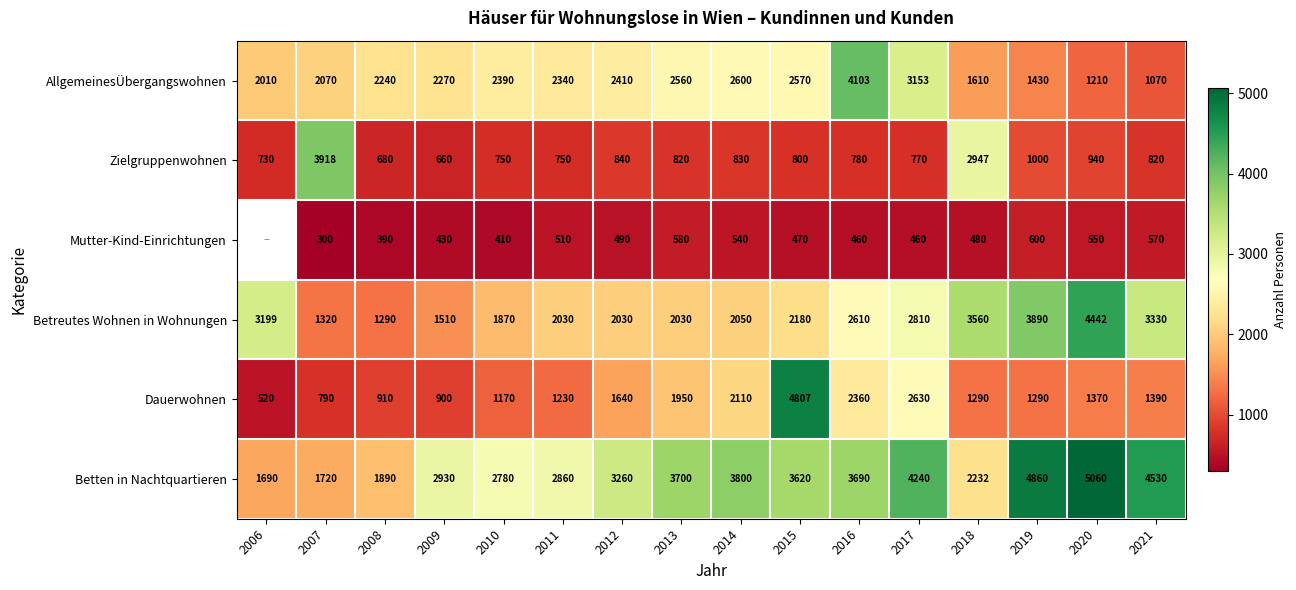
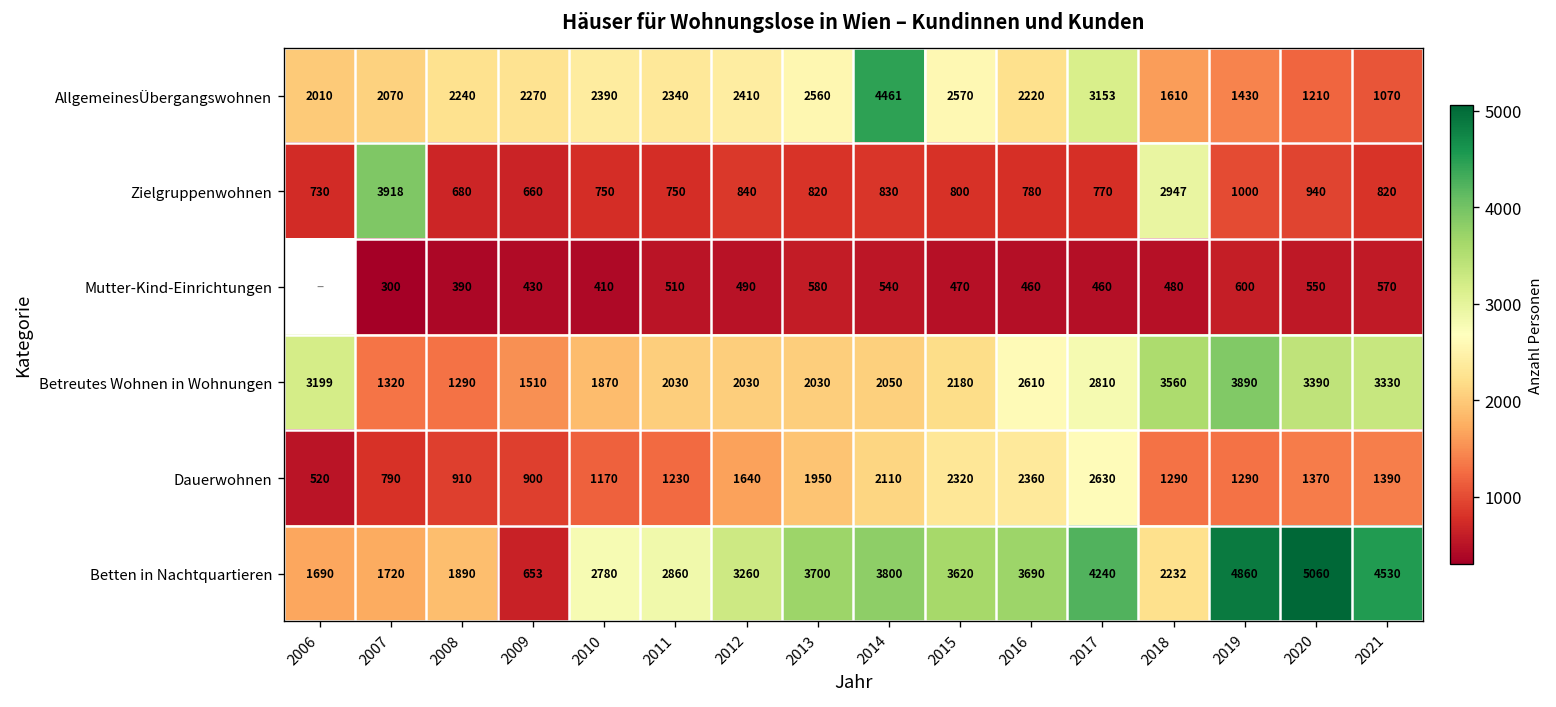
  {
    "AllgemeinesÜbergangswohnen": {
      "2006": 2010,
      "2007": 2070,
      "2008": 2240,
      "2009": 2270,
      "2010": 2390,
      "2011": 2340,
      "2012": 2410,
      "2013": 2560,
-     "2014": 2600,
+     "2014": 4461,
      "2015": 2570,
-     "2016": 4103,
+     "2016": 2220,
      "2017": 3153,
      "2018": 1610,
      "2019": 1430,
      "2020": 1210,
      "2021": 1070
    },
    "Zielgruppenwohnen": {
      "2006": 730,
      "2007": 3918,
      "2008": 680,
      "2009": 660,
      "2010": 750,
      "2011": 750,
      "2012": 840,
      "2013": 820,
      "2014": 830,
      "2015": 800,
      "2016": 780,
      "2017": 770,
      "2018": 2947,
      "2019": 1000,
      "2020": 940,
      "2021": 820
    },
    "Mutter-Kind-Einrichtungen": {
      "2007": 300,
      "2008": 390,
      "2009": 430,
      "2010": 410,
      "2011": 510,
      "2012": 490,
      "2013": 580,
      "2014": 540,
      "2015": 470,
      "2016": 460,
      "2017": 460,
      "2018": 480,
      "2019": 600,
      "2020": 550,
      "2021": 570
    },
    "Betreutes Wohnen in Wohnungen": {
      "2006": 3199,
      "2007": 1320,
      "2008": 1290,
      "2009": 1510,
      "2010": 1870,
      "2011": 2030,
      "2012": 2030,
      "2013": 2030,
      "2014": 2050,
      "2015": 2180,
      "2016": 2610,
      "2017": 2810,
      "2018": 3560,
      "2019": 3890,
-     "2020": 4442,
+     "2020": 3390,
      "2021": 3330
    },
    "Dauerwohnen": {
      "2006": 520,
      "2007": 790,
      "2008": 910,
      "2009": 900,
      "2010": 1170,
      "2011": 1230,
      "2012": 1640,
      "2013": 1950,
      "2014": 2110,
-     "2015": 4807,
+     "2015": 2320,
      "2016": 2360,
      "2017": 2630,
      "2018": 1290,
      "2019": 1290,
      "2020": 1370,
      "2021": 1390
    },
    "Betten in Nachtquartieren": {
      "2006": 1690,
      "2007": 1720,
      "2008": 1890,
-     "2009": 2930,
+     "2009": 653,
      "2010": 2780,
      "2011": 2860,
      "2012": 3260,
      "2013": 3700,
      "2014": 3800,
      "2015": 3620,
      "2016": 3690,
      "2017": 4240,
      "2018": 2232,
      "2019": 4860,
      "2020": 5060,
      "2021": 4530
    }
  }
